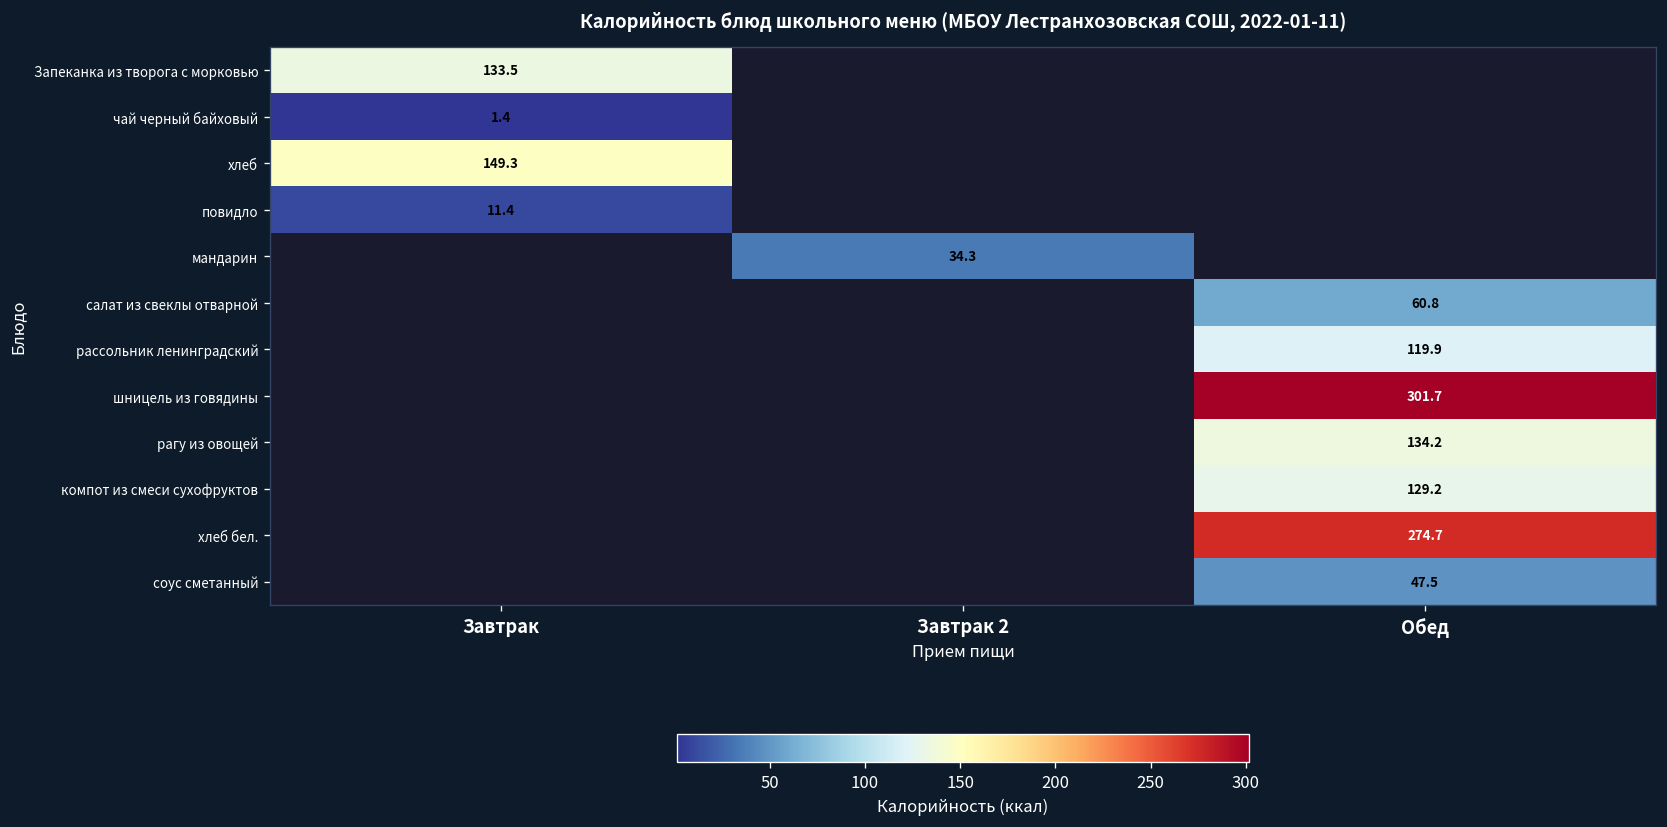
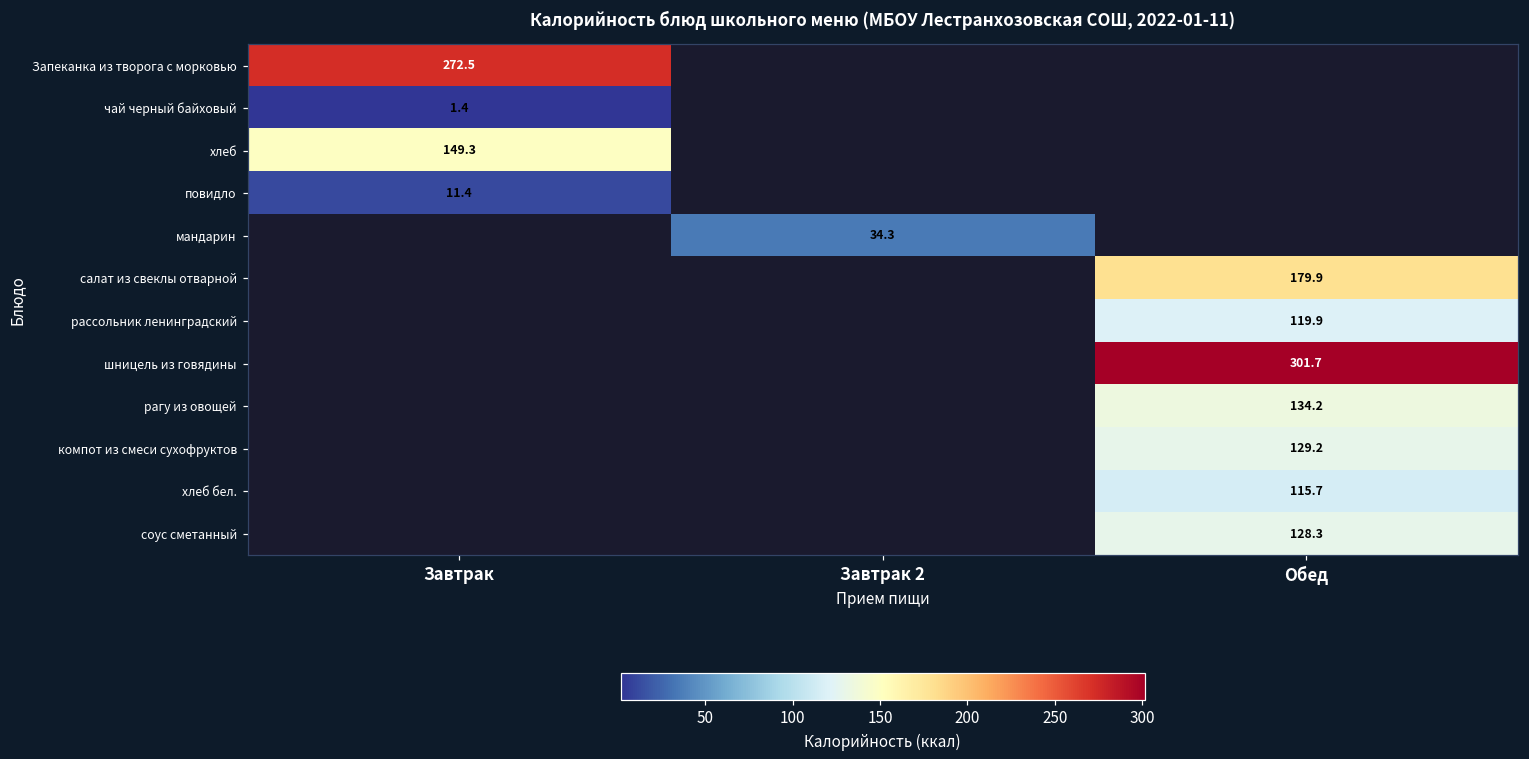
  {
    "Запеканка из творога с морковью": {
-     "Завтрак": 133.5
+     "Завтрак": 272.5
    },
    "чай черный байховый": {
      "Завтрак": 1.4
    },
    "хлеб": {
      "Завтрак": 149.3
    },
    "повидло": {
      "Завтрак": 11.4
    },
    "мандарин": {
      "Завтрак 2": 34.3
    },
    "салат из свеклы отварной": {
-     "Обед": 60.8
+     "Обед": 179.9
    },
    "рассольник ленинградский": {
      "Обед": 119.9
    },
    "шницель из говядины": {
      "Обед": 301.7
    },
    "рагу из овощей": {
      "Обед": 134.2
    },
    "компот из смеси сухофруктов": {
      "Обед": 129.2
    },
    "хлеб бел.": {
-     "Обед": 274.7
+     "Обед": 115.7
    },
    "соус сметанный": {
-     "Обед": 47.5
+     "Обед": 128.3
    }
  }
